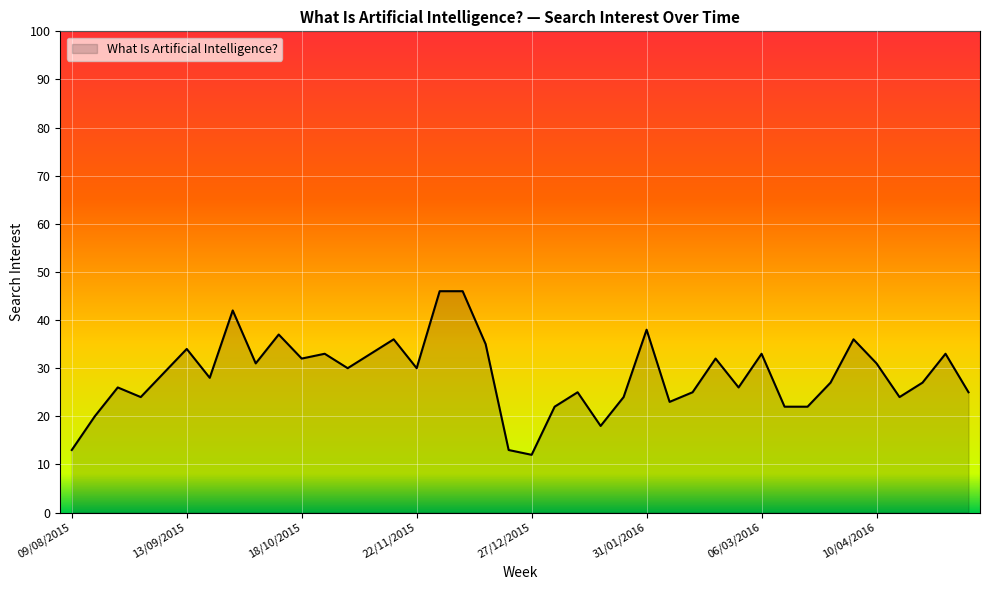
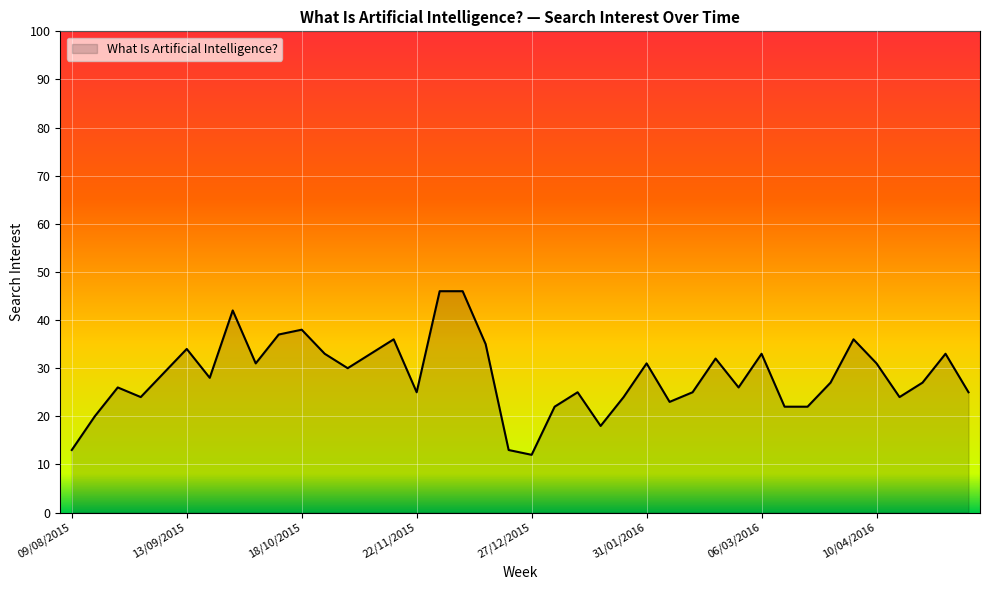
  {
    "09/08/2015": 13,
    "13/09/2015": 34,
-   "18/10/2015": 32,
-   "22/11/2015": 30,
+   "18/10/2015": 38,
+   "22/11/2015": 25,
    "27/12/2015": 12,
-   "31/01/2016": 38,
+   "31/01/2016": 31,
    "06/03/2016": 33,
    "10/04/2016": 31
  }
